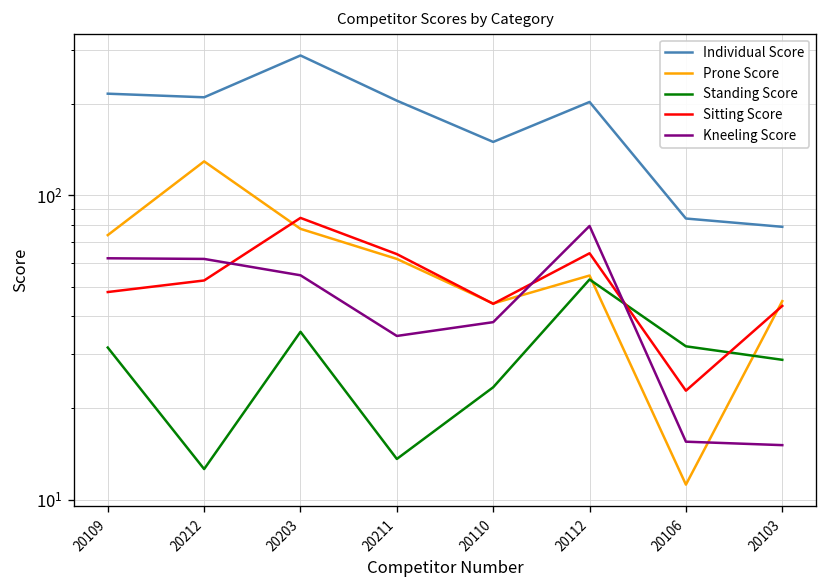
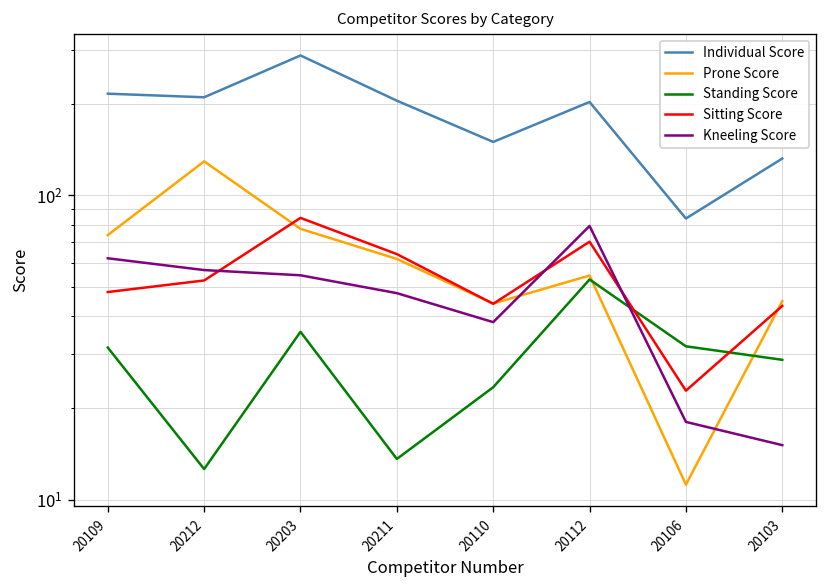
  {
    "Individual Score": {
      "20109": 220,
      "20212": 210,
      "20203": 290,
      "20211": 200,
      "20110": 150,
      "20112": 200,
      "20106": 84,
-     "20103": 79
+     "20103": 130
    },
    "Prone Score": {
      "20109": 74,
      "20212": 130,
      "20203": 78,
      "20211": 62,
      "20112": 55,
      "20106": 11,
      "20103": 45
    },
    "Standing Score": {
      "20109": 32,
      "20212": 13,
      "20203": 36,
      "20211": 14,
      "20110": 23,
      "20112": 53,
      "20106": 32,
      "20103": 29
    },
    "Sitting Score": {
      "20109": 48,
      "20212": 53,
      "20203": 84,
      "20211": 64,
-     "20112": 65,
+     "20112": 70,
      "20106": 23,
      "20103": 43
    },
    "Kneeling Score": {
      "20109": 62,
-     "20212": 62,
+     "20212": 57,
      "20203": 55,
-     "20211": 35,
+     "20211": 48,
      "20110": 38,
      "20112": 79,
-     "20106": 16,
+     "20106": 18,
      "20103": 15
    }
  }
